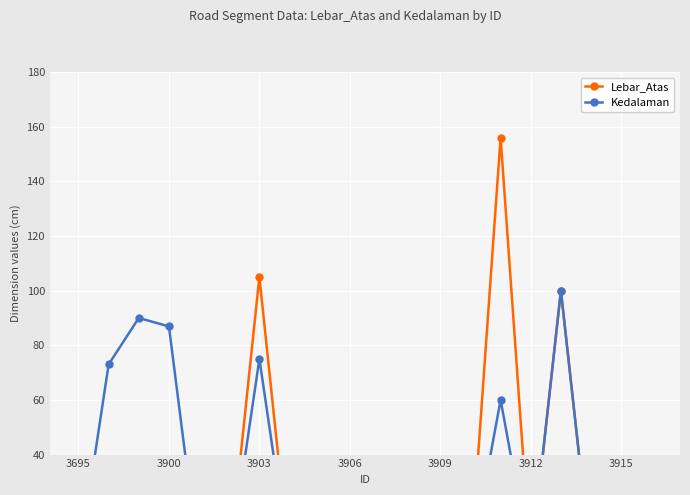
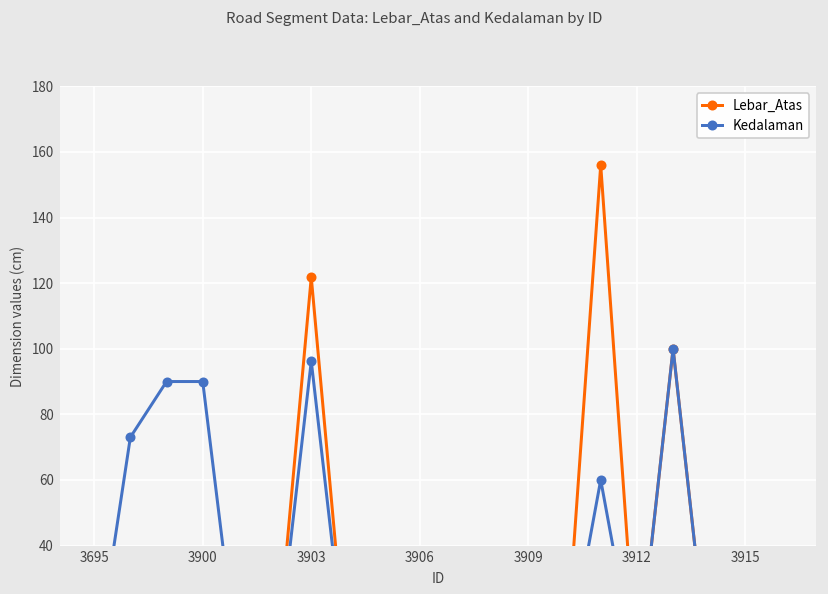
  {
    "Lebar_Atas": {
-     "3903": 105
+     "3903": 122
    },
    "Kedalaman": {
-     "3900": 87,
-     "3903": 75
+     "3900": 90,
+     "3903": 96
    }
  }
